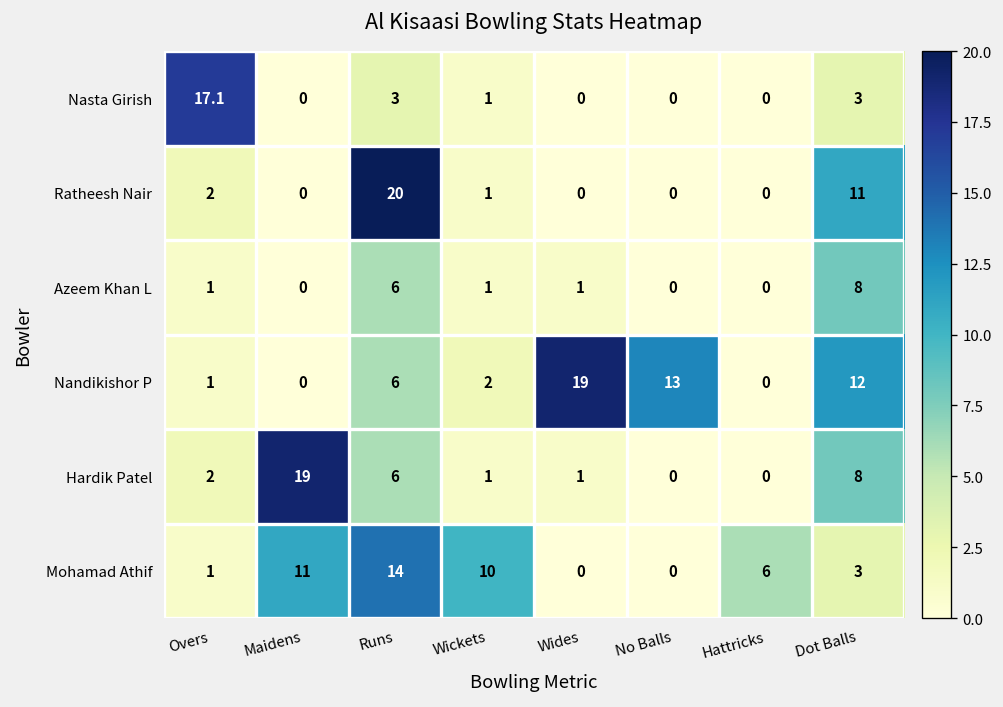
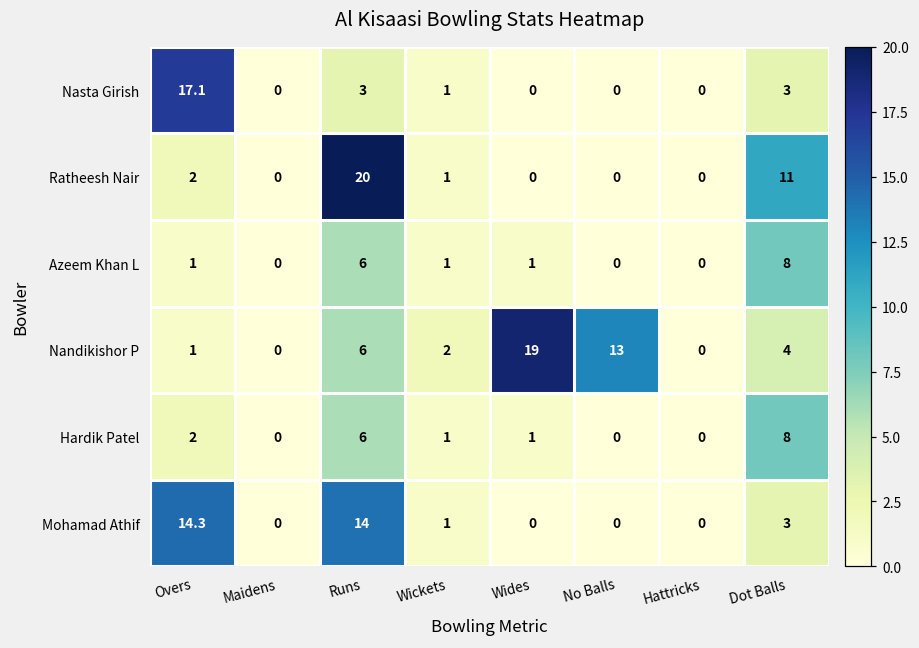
  {
    "Nasta Girish": {
      "Overs": 17.1,
      "Maidens": 0,
      "Runs": 3,
      "Wickets": 1,
      "Wides": 0,
      "No Balls": 0,
      "Hattricks": 0,
      "Dot Balls": 3
    },
    "Ratheesh Nair": {
      "Overs": 2,
      "Maidens": 0,
      "Runs": 20,
      "Wickets": 1,
      "Wides": 0,
      "No Balls": 0,
      "Hattricks": 0,
      "Dot Balls": 11
    },
    "Azeem Khan L": {
      "Overs": 1,
      "Maidens": 0,
      "Runs": 6,
      "Wickets": 1,
      "Wides": 1,
      "No Balls": 0,
      "Hattricks": 0,
      "Dot Balls": 8
    },
    "Nandikishor P": {
      "Overs": 1,
      "Maidens": 0,
      "Runs": 6,
      "Wickets": 2,
      "Wides": 19,
      "No Balls": 13,
      "Hattricks": 0,
-     "Dot Balls": 12
+     "Dot Balls": 4
    },
    "Hardik Patel": {
      "Overs": 2,
-     "Maidens": 19,
+     "Maidens": 0,
      "Runs": 6,
      "Wickets": 1,
      "Wides": 1,
      "No Balls": 0,
      "Hattricks": 0,
      "Dot Balls": 8
    },
    "Mohamad Athif": {
-     "Overs": 1,
-     "Maidens": 11,
+     "Overs": 14.3,
+     "Maidens": 0,
      "Runs": 14,
-     "Wickets": 10,
+     "Wickets": 1,
      "Wides": 0,
      "No Balls": 0,
-     "Hattricks": 6,
+     "Hattricks": 0,
      "Dot Balls": 3
    }
  }
